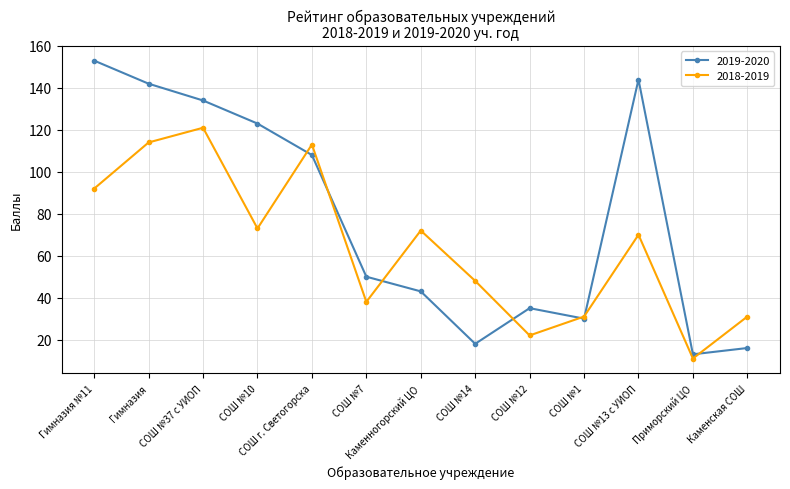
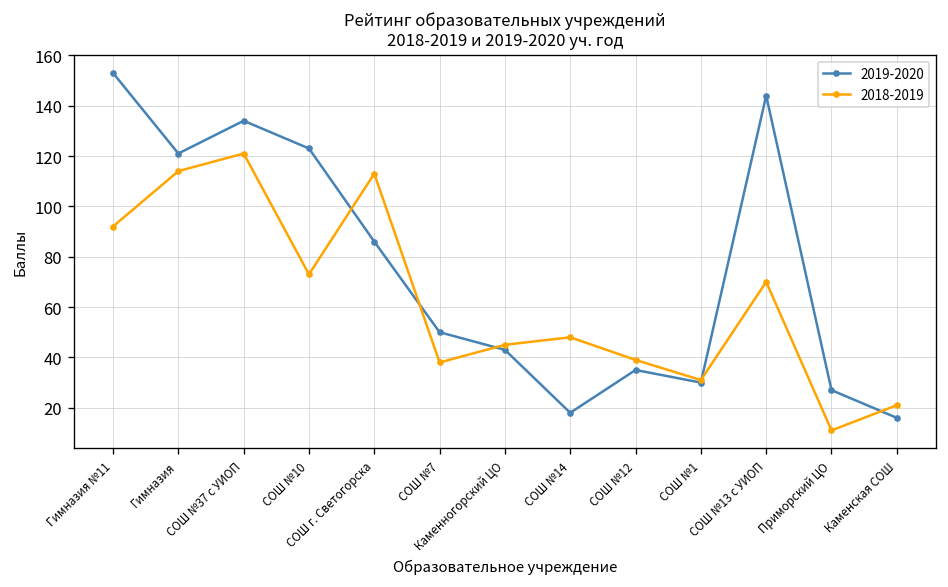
  {
    "2019-2020": {
      "Гимназия №11": 153,
-     "Гимназия": 142,
+     "Гимназия": 121,
      "СОШ №37 с УИОП": 134,
      "СОШ №10": 123,
-     "СОШ г. Светогорска": 108,
+     "СОШ г. Светогорска": 86,
      "СОШ №7": 50,
      "Каменногорский ЦО": 43,
      "СОШ №14": 18,
      "СОШ №12": 35,
      "СОШ №13 с УИОП": 144,
-     "Приморский ЦО": 13,
+     "Приморский ЦО": 27,
      "Каменская СОШ": 16
    },
    "2018-2019": {
      "Гимназия №11": 92,
      "Гимназия": 114,
      "СОШ №37 с УИОП": 121,
      "СОШ №10": 73,
      "СОШ г. Светогорска": 113,
      "СОШ №7": 38,
-     "Каменногорский ЦО": 72,
+     "Каменногорский ЦО": 45,
      "СОШ №14": 48,
-     "СОШ №12": 22,
+     "СОШ №12": 39,
      "СОШ №13 с УИОП": 70,
      "Приморский ЦО": 11,
-     "Каменская СОШ": 31
+     "Каменская СОШ": 21
    }
  }
